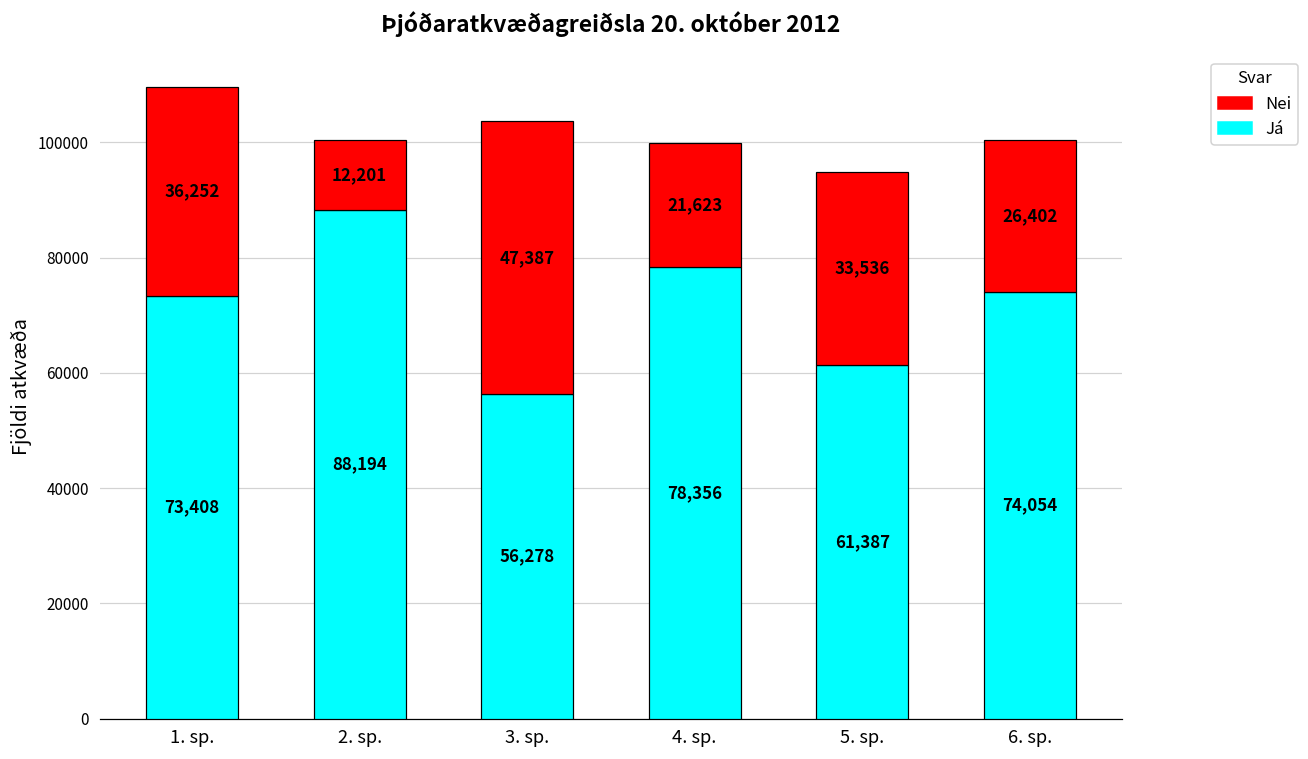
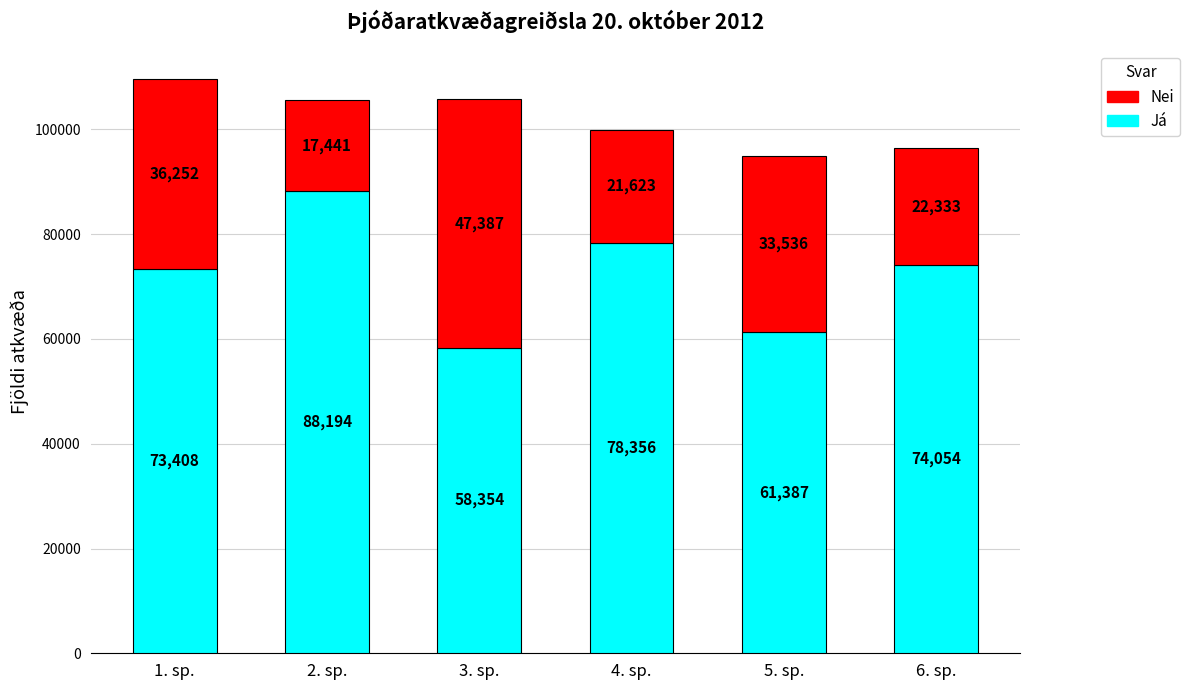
  {
    "Já": {
      "1. sp.": "73,408",
      "2. sp.": "88,194",
-     "3. sp.": "56,278",
+     "3. sp.": "58,354",
      "4. sp.": "78,356",
      "5. sp.": "61,387",
      "6. sp.": "74,054"
    },
    "Nei": {
      "1. sp.": "36,252",
-     "2. sp.": "12,201",
+     "2. sp.": "17,441",
      "3. sp.": "47,387",
      "4. sp.": "21,623",
      "5. sp.": "33,536",
-     "6. sp.": "26,402"
+     "6. sp.": "22,333"
    }
  }
